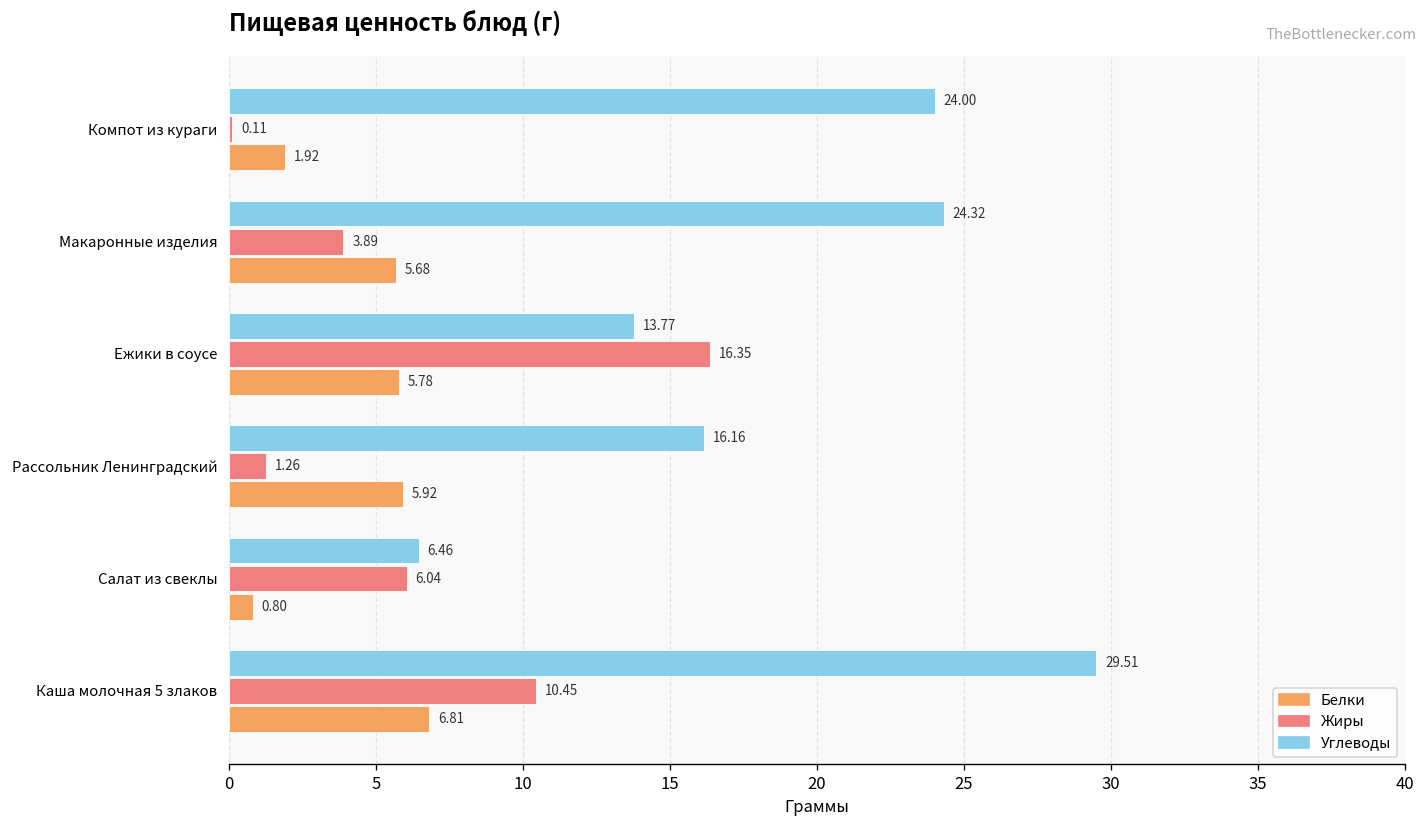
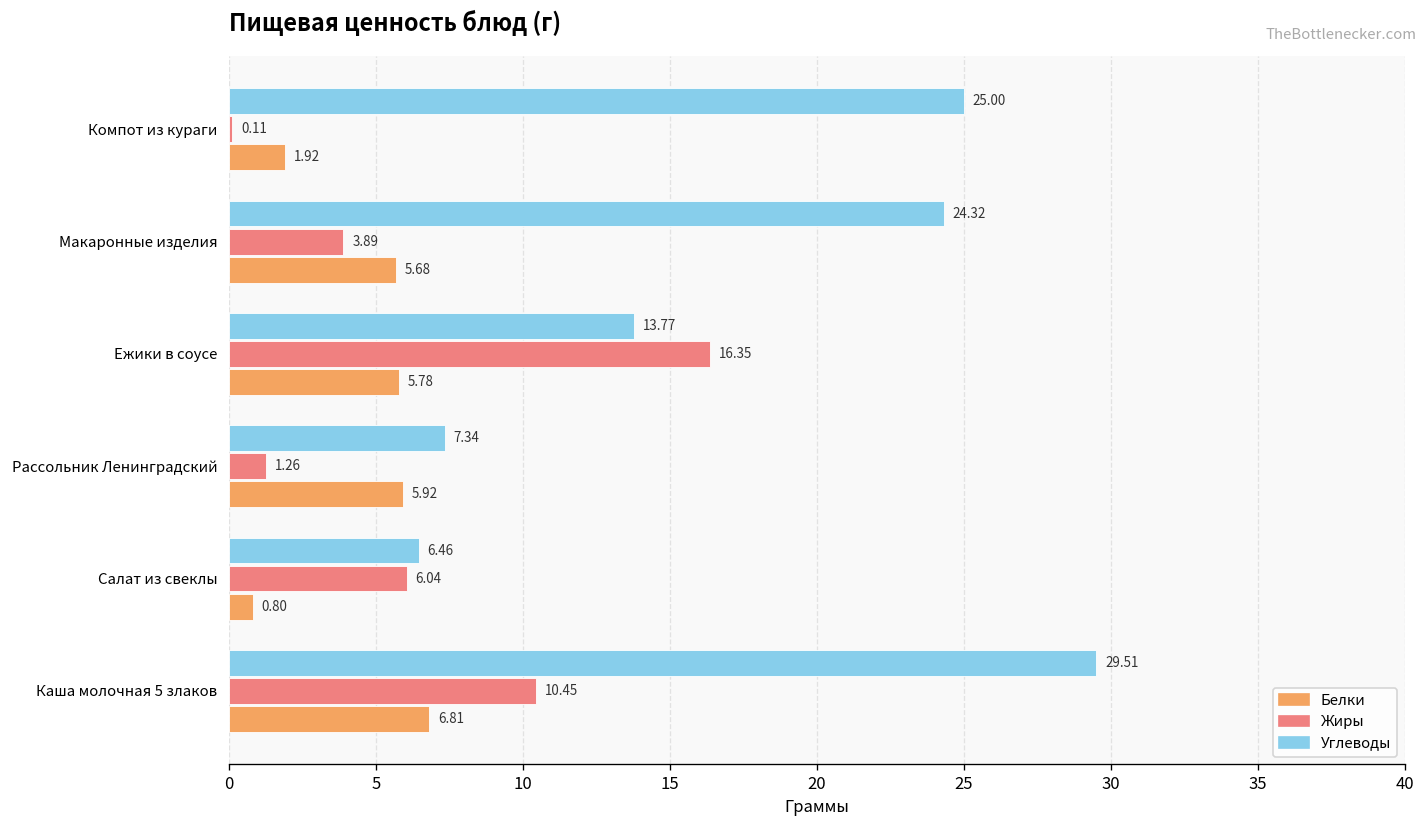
  {
    "Углеводы": {
-     "Компот из кураги": 24.00,
+     "Компот из кураги": 25.00,
      "Макаронные изделия": 24.32,
      "Ежики в соусе": 13.77,
-     "Рассольник Ленинградский": 16.16,
+     "Рассольник Ленинградский": 7.34,
      "Салат из свеклы": 6.46,
      "Каша молочная 5 злаков": 29.51
    }
  }
